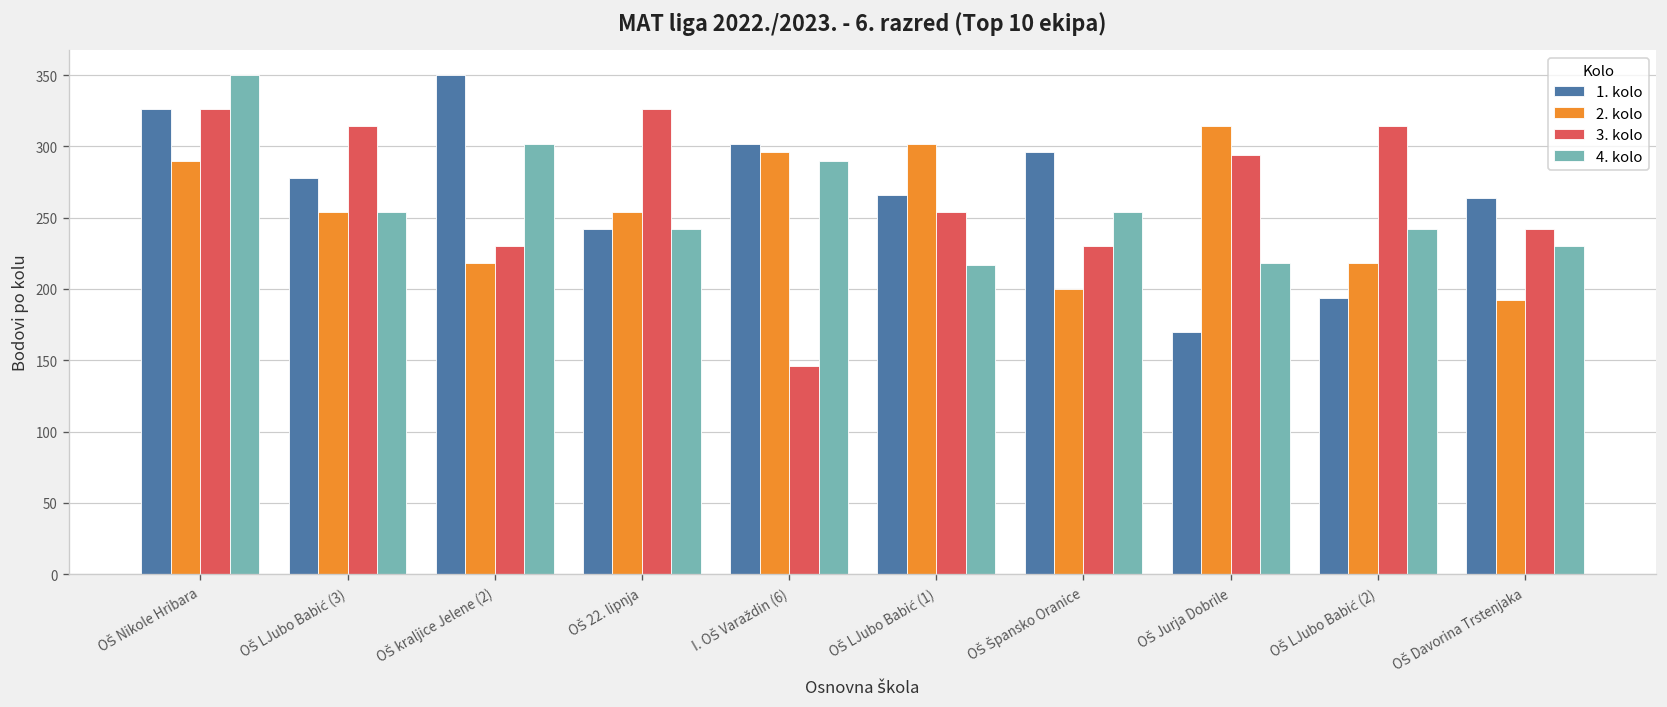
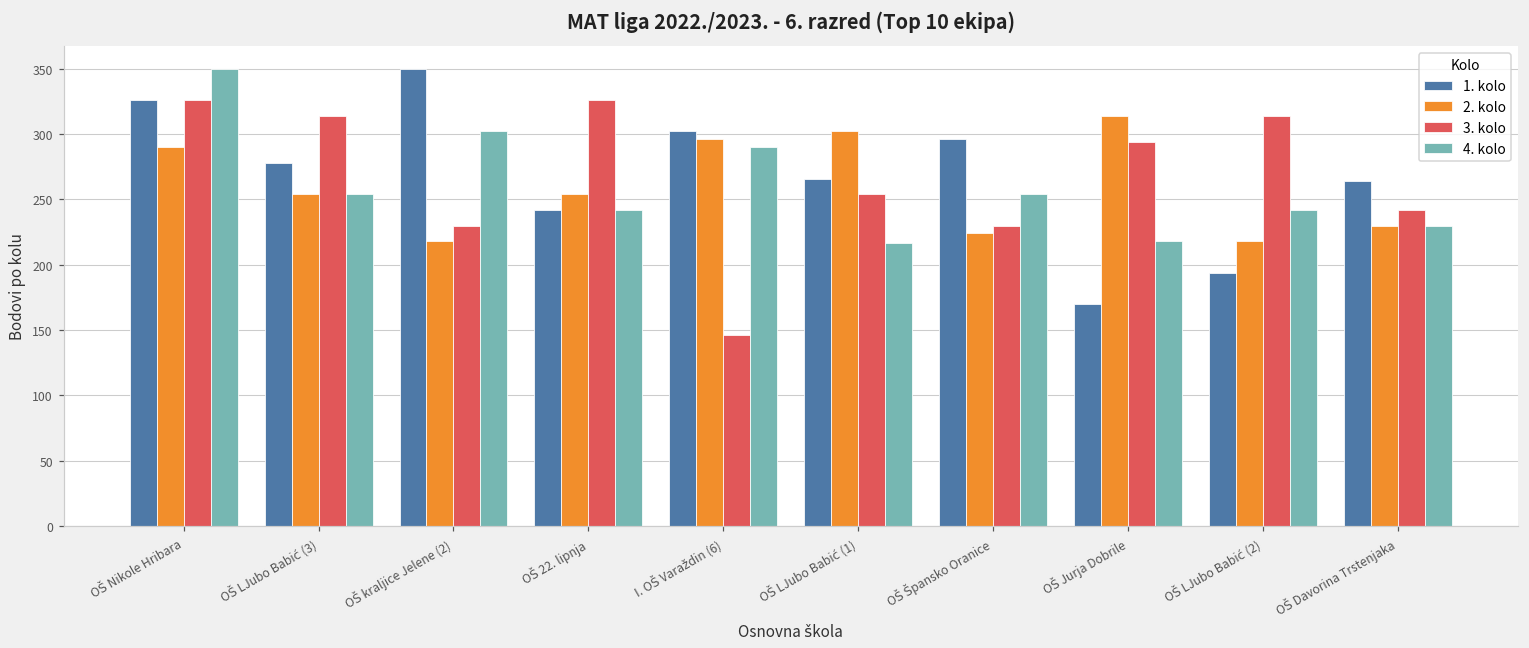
  {
    "1. kolo": {
      "OŠ Nikole Hribara": 326,
      "OŠ LJubo Babić (3)": 278,
      "OŠ kraljice Jelene (2)": 350,
      "OŠ 22. lipnja": 242,
      "I. OŠ Varaždin (6)": 302,
      "OŠ LJubo Babić (1)": 266,
      "OŠ Špansko Oranice": 296,
      "OŠ Jurja Dobrile": 170,
      "OŠ LJubo Babić (2)": 194,
      "OŠ Davorina Trstenjaka": 264
    },
    "2. kolo": {
      "OŠ Nikole Hribara": 290,
      "OŠ LJubo Babić (3)": 254,
      "OŠ kraljice Jelene (2)": 218,
      "OŠ 22. lipnja": 254,
      "I. OŠ Varaždin (6)": 296,
      "OŠ LJubo Babić (1)": 302,
-     "OŠ Špansko Oranice": 200,
+     "OŠ Špansko Oranice": 224,
      "OŠ Jurja Dobrile": 314,
      "OŠ LJubo Babić (2)": 218,
-     "OŠ Davorina Trstenjaka": 192
+     "OŠ Davorina Trstenjaka": 230
    },
    "3. kolo": {
      "OŠ Nikole Hribara": 326,
      "OŠ LJubo Babić (3)": 314,
      "OŠ kraljice Jelene (2)": 230,
      "OŠ 22. lipnja": 326,
      "I. OŠ Varaždin (6)": 146,
      "OŠ LJubo Babić (1)": 254,
      "OŠ Špansko Oranice": 230,
      "OŠ Jurja Dobrile": 294,
      "OŠ LJubo Babić (2)": 314,
      "OŠ Davorina Trstenjaka": 242
    },
    "4. kolo": {
      "OŠ Nikole Hribara": 350,
      "OŠ LJubo Babić (3)": 254,
      "OŠ kraljice Jelene (2)": 302,
      "OŠ 22. lipnja": 242,
      "I. OŠ Varaždin (6)": 290,
      "OŠ LJubo Babić (1)": 217,
      "OŠ Špansko Oranice": 254,
      "OŠ Jurja Dobrile": 218,
      "OŠ LJubo Babić (2)": 242,
      "OŠ Davorina Trstenjaka": 230
    }
  }
